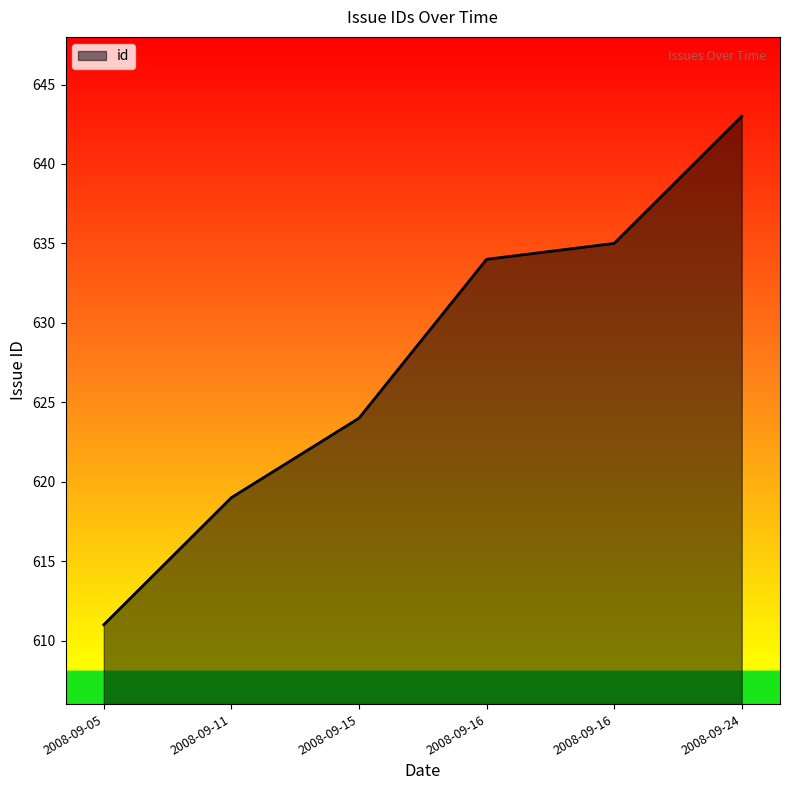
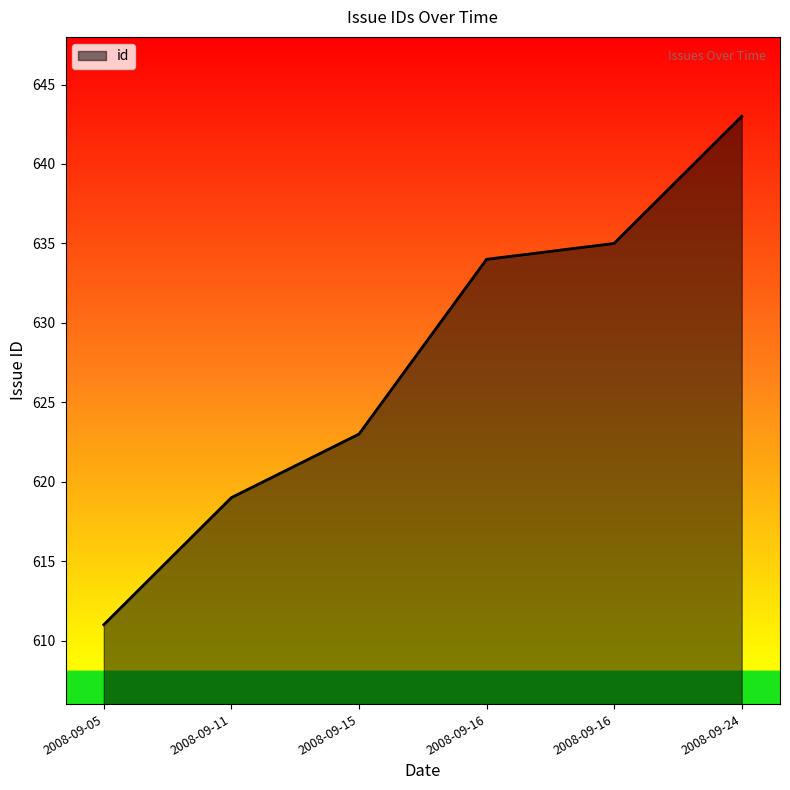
  {
    "2008-09-05": 611,
    "2008-09-11": 619,
-   "2008-09-15": 624,
+   "2008-09-15": 623,
    "2008-09-24": 643
  }
